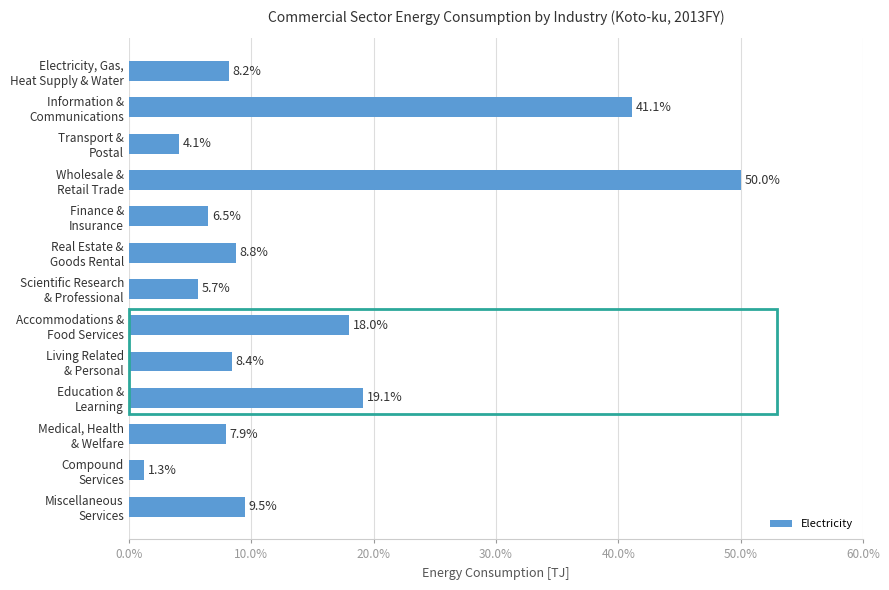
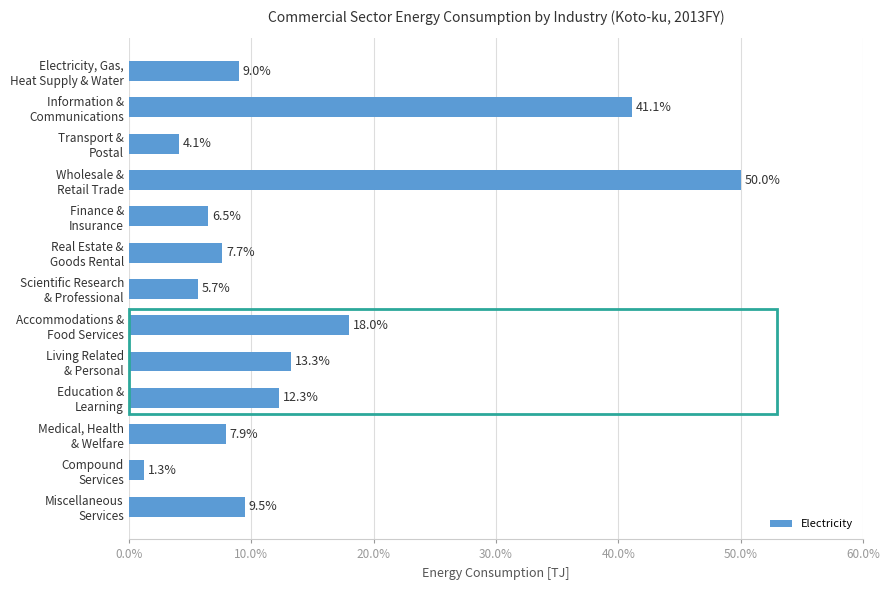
  {
-   "Electricity, Gas, Heat Supply & Water": "8.2%",
+   "Electricity, Gas, Heat Supply & Water": "9.0%",
    "Information & Communications": "41.1%",
    "Transport & Postal": "4.1%",
    "Wholesale & Retail Trade": "50.0%",
    "Finance & Insurance": "6.5%",
-   "Real Estate & Goods Rental": "8.8%",
+   "Real Estate & Goods Rental": "7.7%",
    "Scientific Research & Professional": "5.7%",
    "Accommodations & Food Services": "18.0%",
-   "Living Related & Personal": "8.4%",
-   "Education & Learning": "19.1%",
+   "Living Related & Personal": "13.3%",
+   "Education & Learning": "12.3%",
    "Medical, Health & Welfare": "7.9%",
    "Compound Services": "1.3%",
    "Miscellaneous Services": "9.5%"
  }
